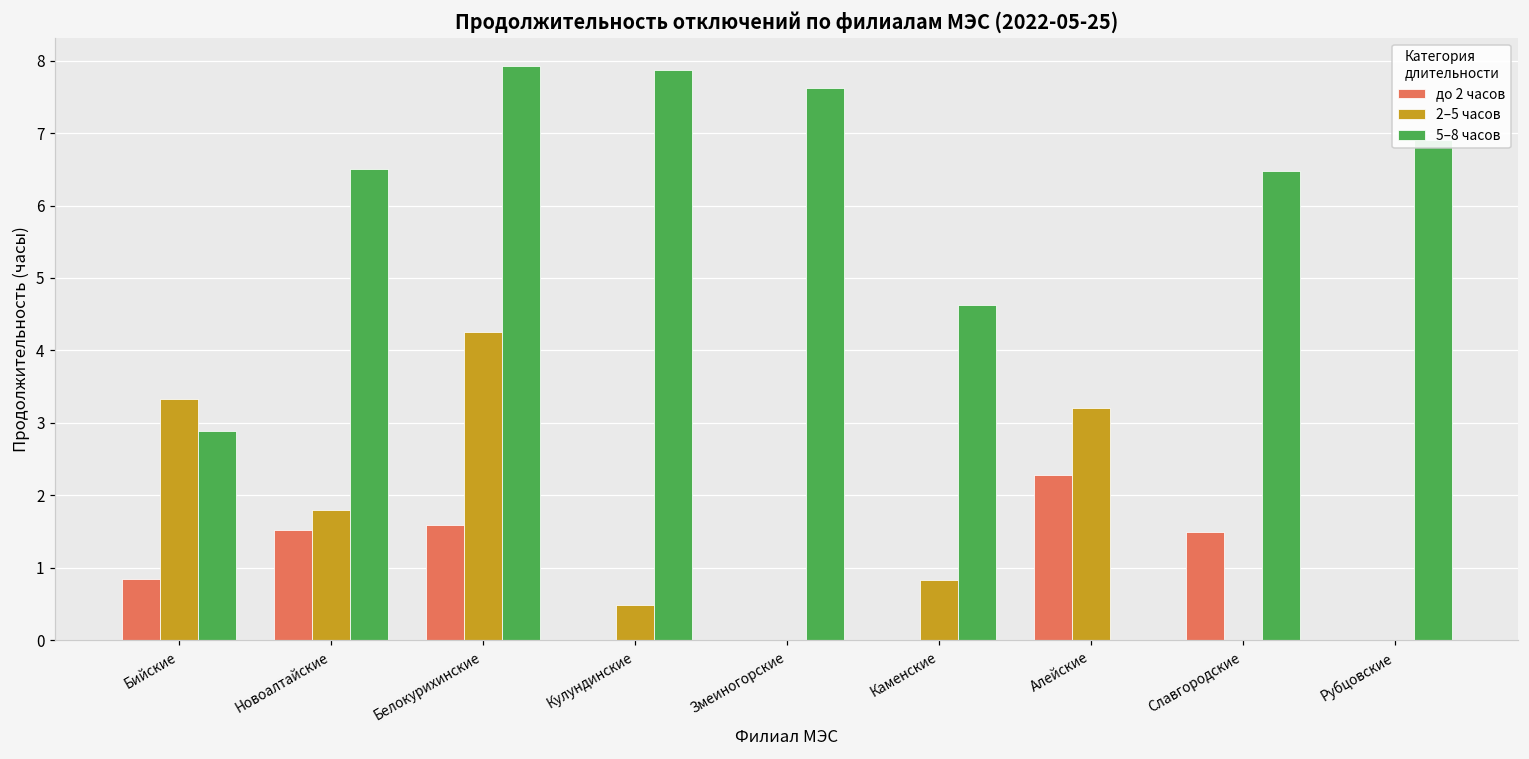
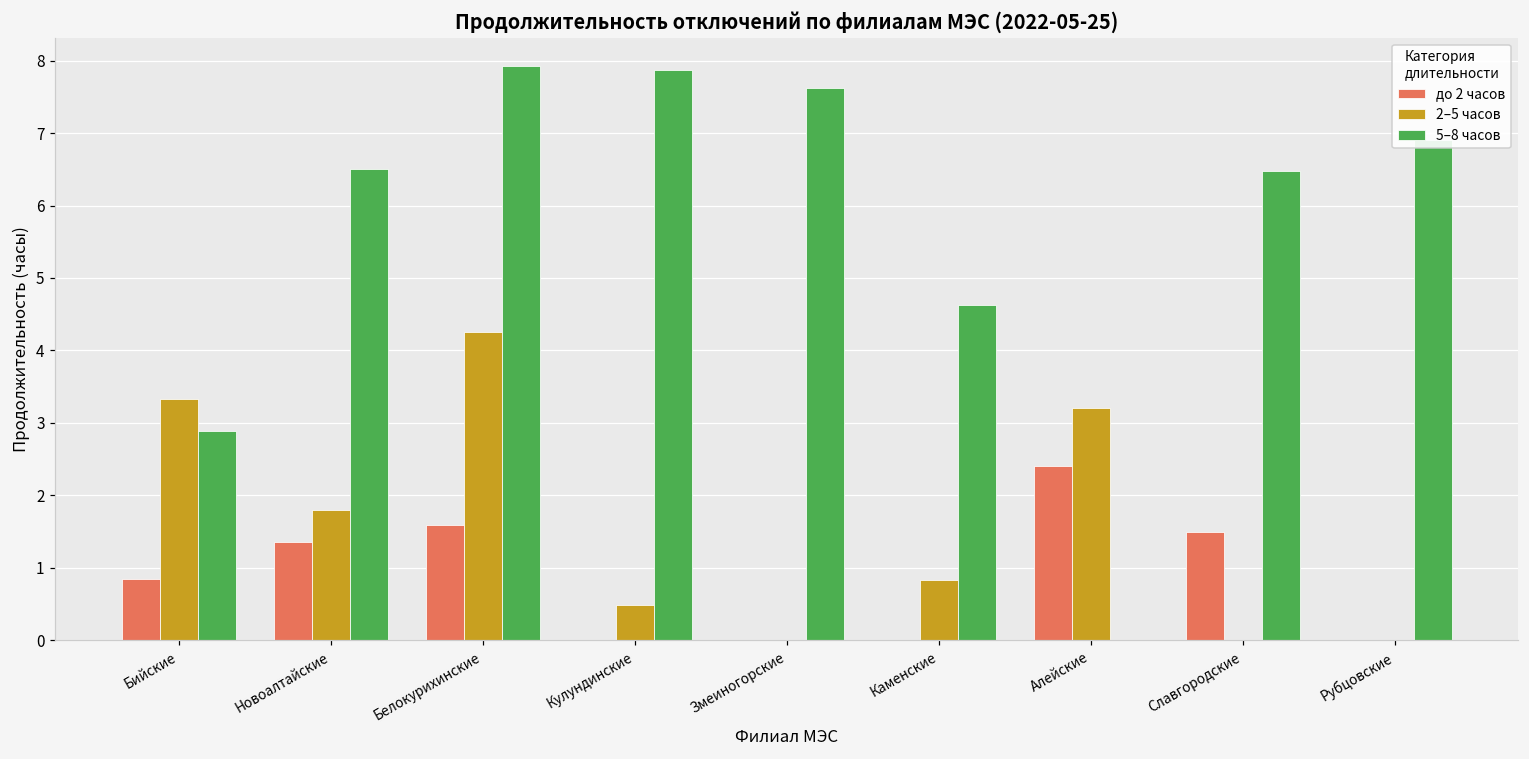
  {
    "до 2 часов": {
      "Бийские": 0.9,
-     "Новоалтайские": 1.5,
+     "Новоалтайские": 1.4,
      "Белокурихинские": 1.6,
      "Кулундинские": 0.0,
      "Змеиногорские": 0.0,
      "Каменские": 0.0,
-     "Алейские": 2.3,
+     "Алейские": 2.4,
      "Славгородские": 1.5,
      "Рубцовские": 0.0
    },
    "2–5 часов": {
      "Бийские": 3.3,
      "Новоалтайские": 1.8,
      "Белокурихинские": 4.3,
      "Кулундинские": 0.5,
      "Змеиногорские": 0.0,
      "Каменские": 0.8,
      "Алейские": 3.2,
      "Славгородские": 0.0,
      "Рубцовские": 0.0
    },
    "5–8 часов": {
      "Бийские": 2.9,
      "Новоалтайские": 6.5,
      "Белокурихинские": 7.9,
      "Кулундинские": 7.9,
      "Змеиногорские": 7.6,
      "Каменские": 4.6,
      "Алейские": 0.0,
      "Славгородские": 6.5
    }
  }
